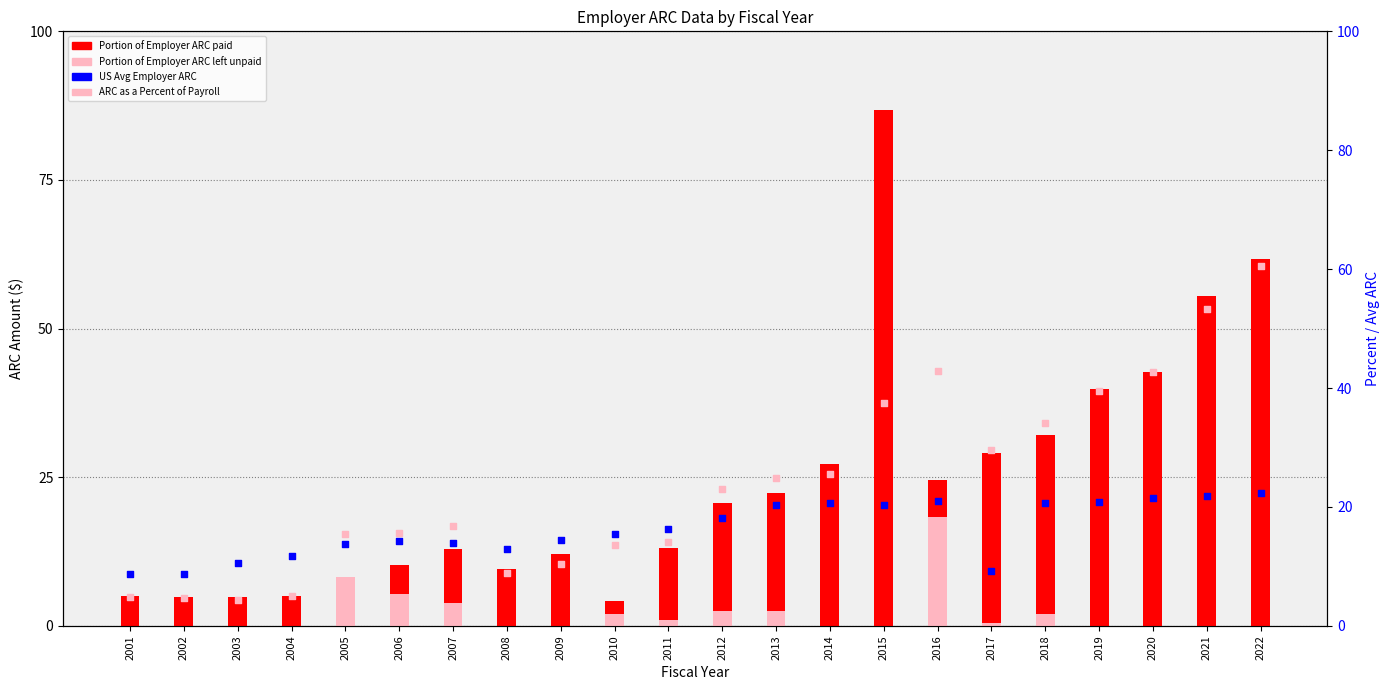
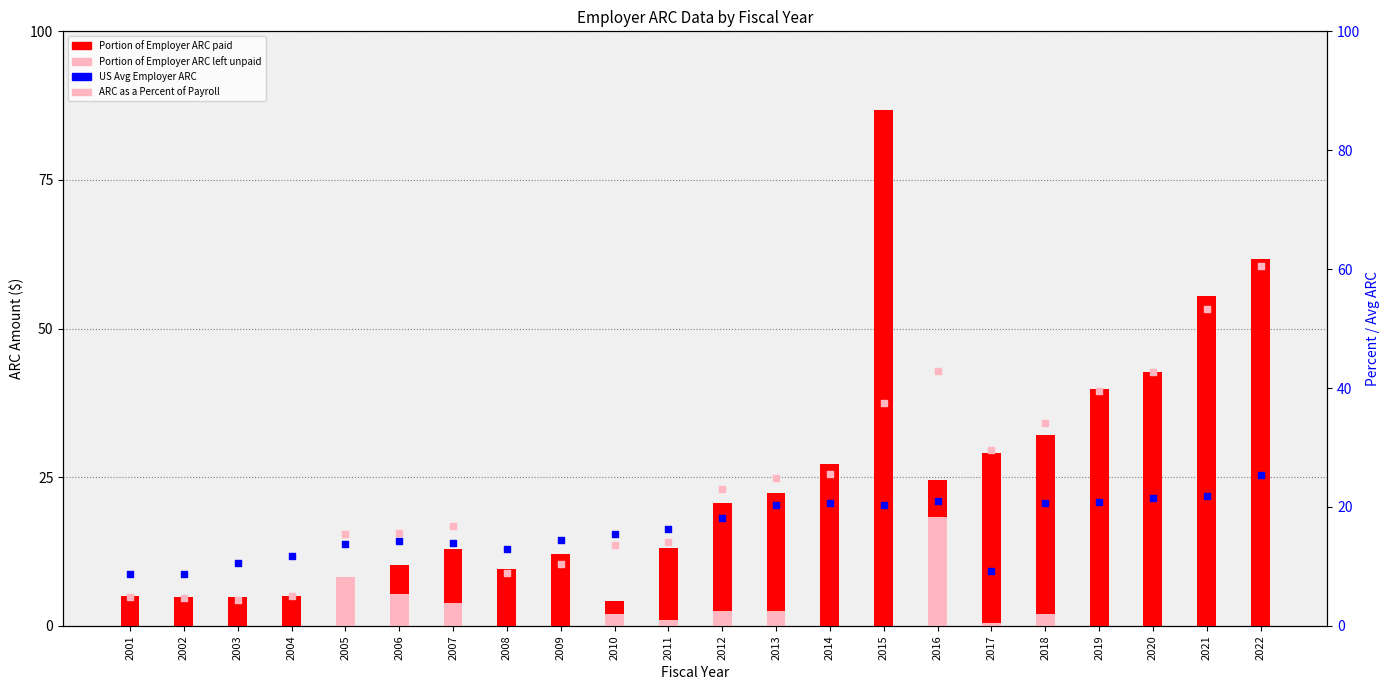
  {
    "Portion of Employer ARC paid": {
      "2001": 5,
      "2002": 5,
      "2003": 5,
      "2004": 5,
      "2006": 10,
      "2007": 13,
      "2008": 10,
      "2009": 12,
      "2010": 4,
      "2011": 13,
      "2012": 21,
      "2013": 22,
      "2014": 27,
      "2015": 87,
      "2016": 24,
      "2017": 29,
      "2018": 32,
      "2019": 40,
      "2020": 43,
      "2021": 55,
      "2022": 62
    },
    "US Avg Employer ARC": {
-     "2022": 22
+     "2022": 25
    }
  }
